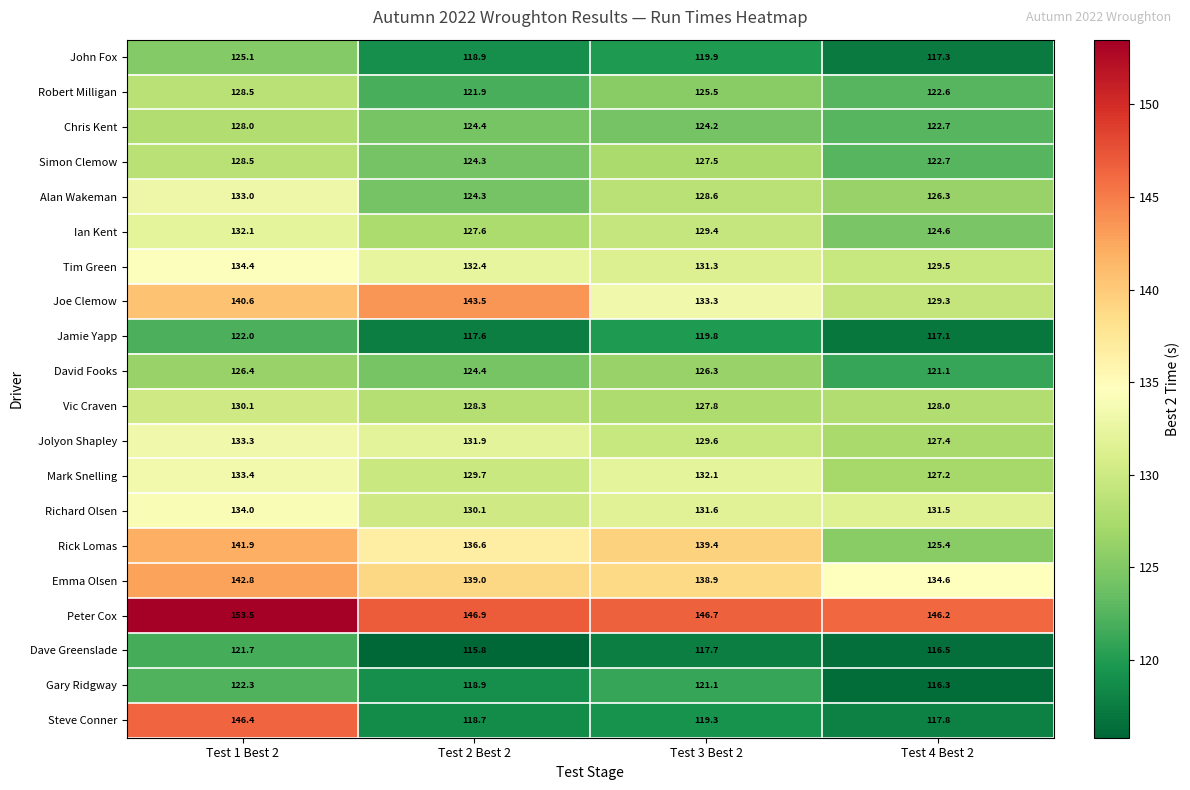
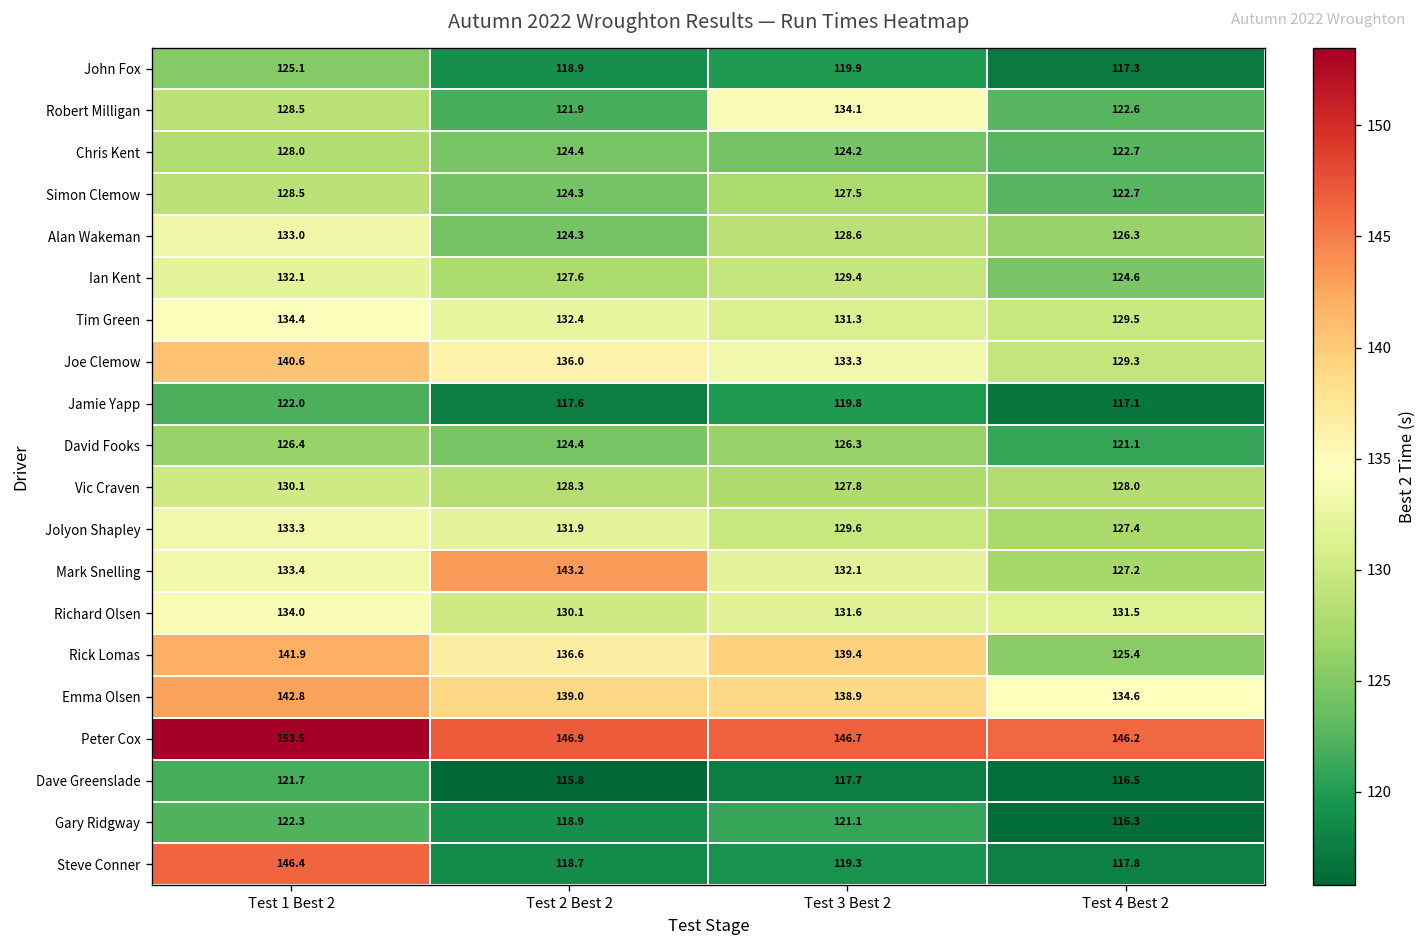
  {
    "John Fox": {
      "Test 1 Best 2": 125.1,
      "Test 2 Best 2": 118.9,
      "Test 3 Best 2": 119.9,
      "Test 4 Best 2": 117.3
    },
    "Robert Milligan": {
      "Test 1 Best 2": 128.5,
      "Test 2 Best 2": 121.9,
-     "Test 3 Best 2": 125.5,
+     "Test 3 Best 2": 134.1,
      "Test 4 Best 2": 122.6
    },
    "Chris Kent": {
      "Test 1 Best 2": 128.0,
      "Test 2 Best 2": 124.4,
      "Test 3 Best 2": 124.2,
      "Test 4 Best 2": 122.7
    },
    "Simon Clemow": {
      "Test 1 Best 2": 128.5,
      "Test 2 Best 2": 124.3,
      "Test 3 Best 2": 127.5,
      "Test 4 Best 2": 122.7
    },
    "Alan Wakeman": {
      "Test 1 Best 2": 133.0,
      "Test 2 Best 2": 124.3,
      "Test 3 Best 2": 128.6,
      "Test 4 Best 2": 126.3
    },
    "Ian Kent": {
      "Test 1 Best 2": 132.1,
      "Test 2 Best 2": 127.6,
      "Test 3 Best 2": 129.4,
      "Test 4 Best 2": 124.6
    },
    "Tim Green": {
      "Test 1 Best 2": 134.4,
      "Test 2 Best 2": 132.4,
      "Test 3 Best 2": 131.3,
      "Test 4 Best 2": 129.5
    },
    "Joe Clemow": {
      "Test 1 Best 2": 140.6,
-     "Test 2 Best 2": 143.5,
+     "Test 2 Best 2": 136.0,
      "Test 3 Best 2": 133.3,
      "Test 4 Best 2": 129.3
    },
    "Jamie Yapp": {
      "Test 1 Best 2": 122.0,
      "Test 2 Best 2": 117.6,
      "Test 3 Best 2": 119.8,
      "Test 4 Best 2": 117.1
    },
    "David Fooks": {
      "Test 1 Best 2": 126.4,
      "Test 2 Best 2": 124.4,
      "Test 3 Best 2": 126.3,
      "Test 4 Best 2": 121.1
    },
    "Vic Craven": {
      "Test 1 Best 2": 130.1,
      "Test 2 Best 2": 128.3,
      "Test 3 Best 2": 127.8,
      "Test 4 Best 2": 128.0
    },
    "Jolyon Shapley": {
      "Test 1 Best 2": 133.3,
      "Test 2 Best 2": 131.9,
      "Test 3 Best 2": 129.6,
      "Test 4 Best 2": 127.4
    },
    "Mark Snelling": {
      "Test 1 Best 2": 133.4,
-     "Test 2 Best 2": 129.7,
+     "Test 2 Best 2": 143.2,
      "Test 3 Best 2": 132.1,
      "Test 4 Best 2": 127.2
    },
    "Richard Olsen": {
      "Test 1 Best 2": 134.0,
      "Test 2 Best 2": 130.1,
      "Test 3 Best 2": 131.6,
      "Test 4 Best 2": 131.5
    },
    "Rick Lomas": {
      "Test 1 Best 2": 141.9,
      "Test 2 Best 2": 136.6,
      "Test 3 Best 2": 139.4,
      "Test 4 Best 2": 125.4
    },
    "Emma Olsen": {
      "Test 1 Best 2": 142.8,
      "Test 2 Best 2": 139.0,
      "Test 3 Best 2": 138.9,
      "Test 4 Best 2": 134.6
    },
    "Peter Cox": {
      "Test 1 Best 2": 153.5,
      "Test 2 Best 2": 146.9,
      "Test 3 Best 2": 146.7,
      "Test 4 Best 2": 146.2
    },
    "Dave Greenslade": {
      "Test 1 Best 2": 121.7,
      "Test 2 Best 2": 115.8,
      "Test 3 Best 2": 117.7,
      "Test 4 Best 2": 116.5
    },
    "Gary Ridgway": {
      "Test 1 Best 2": 122.3,
      "Test 2 Best 2": 118.9,
      "Test 3 Best 2": 121.1,
      "Test 4 Best 2": 116.3
    },
    "Steve Conner": {
      "Test 1 Best 2": 146.4,
      "Test 2 Best 2": 118.7,
      "Test 3 Best 2": 119.3,
      "Test 4 Best 2": 117.8
    }
  }
